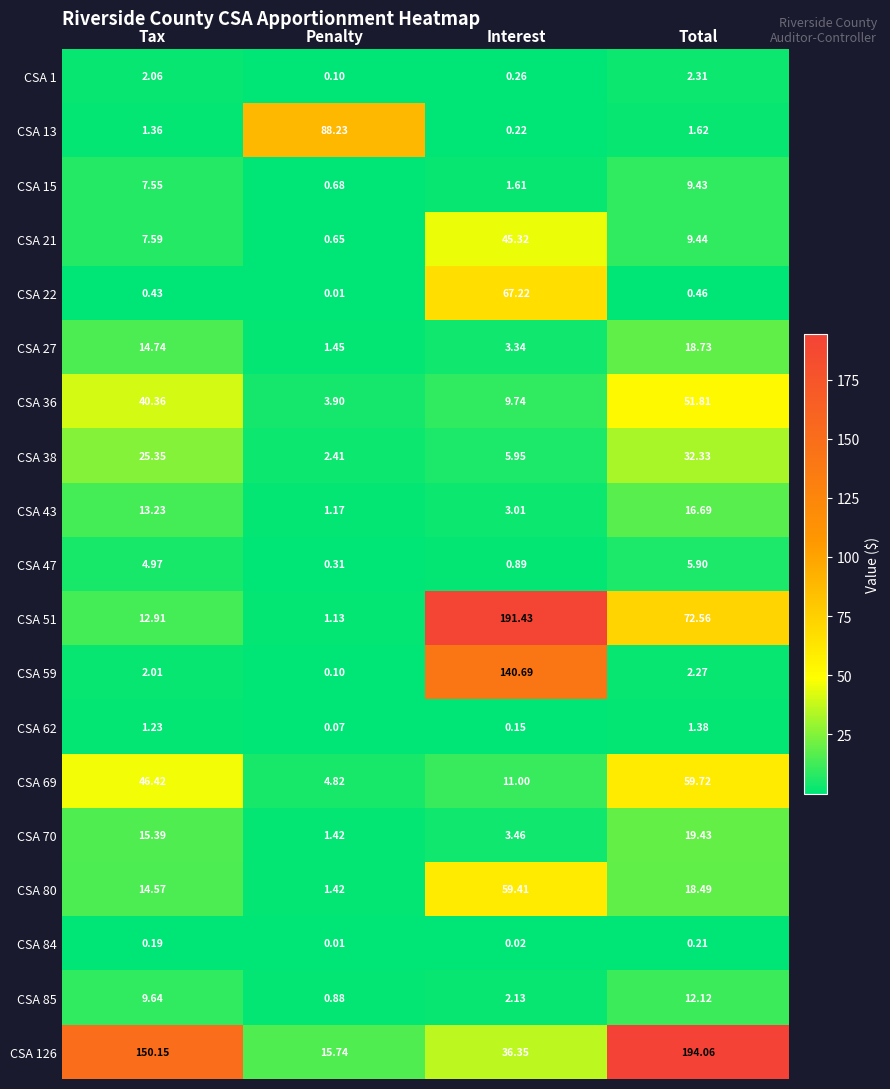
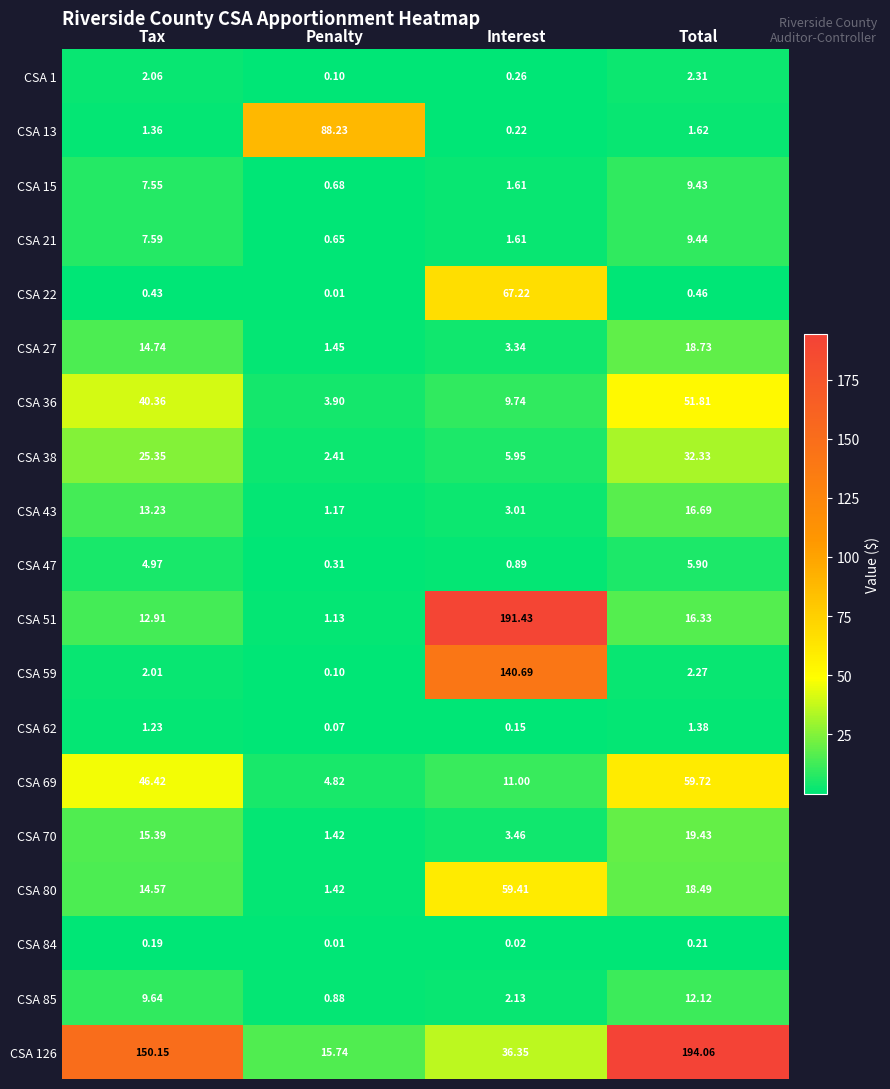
  {
    "CSA 1": {
      "Tax": 2.06,
      "Penalty": 0.10,
      "Interest": 0.26,
      "Total": 2.31
    },
    "CSA 13": {
      "Tax": 1.36,
      "Penalty": 88.23,
      "Interest": 0.22,
      "Total": 1.62
    },
    "CSA 15": {
      "Tax": 7.55,
      "Penalty": 0.68,
      "Interest": 1.61,
      "Total": 9.43
    },
    "CSA 21": {
      "Tax": 7.59,
      "Penalty": 0.65,
-     "Interest": 45.32,
+     "Interest": 1.61,
      "Total": 9.44
    },
    "CSA 22": {
      "Tax": 0.43,
      "Penalty": 0.01,
      "Interest": 67.22,
      "Total": 0.46
    },
    "CSA 27": {
      "Tax": 14.74,
      "Penalty": 1.45,
      "Interest": 3.34,
      "Total": 18.73
    },
    "CSA 36": {
      "Tax": 40.36,
      "Penalty": 3.90,
      "Interest": 9.74,
      "Total": 51.81
    },
    "CSA 38": {
      "Tax": 25.35,
      "Penalty": 2.41,
      "Interest": 5.95,
      "Total": 32.33
    },
    "CSA 43": {
      "Tax": 13.23,
      "Penalty": 1.17,
      "Interest": 3.01,
      "Total": 16.69
    },
    "CSA 47": {
      "Tax": 4.97,
      "Penalty": 0.31,
      "Interest": 0.89,
      "Total": 5.90
    },
    "CSA 51": {
      "Tax": 12.91,
      "Penalty": 1.13,
      "Interest": 191.43,
-     "Total": 72.56
+     "Total": 16.33
    },
    "CSA 59": {
      "Tax": 2.01,
      "Penalty": 0.10,
      "Interest": 140.69,
      "Total": 2.27
    },
    "CSA 62": {
      "Tax": 1.23,
      "Penalty": 0.07,
      "Interest": 0.15,
      "Total": 1.38
    },
    "CSA 69": {
      "Tax": 46.42,
      "Penalty": 4.82,
      "Interest": 11.00,
      "Total": 59.72
    },
    "CSA 70": {
      "Tax": 15.39,
      "Penalty": 1.42,
      "Interest": 3.46,
      "Total": 19.43
    },
    "CSA 80": {
      "Tax": 14.57,
      "Penalty": 1.42,
      "Interest": 59.41,
      "Total": 18.49
    },
    "CSA 84": {
      "Tax": 0.19,
      "Penalty": 0.01,
      "Interest": 0.02,
      "Total": 0.21
    },
    "CSA 85": {
      "Tax": 9.64,
      "Penalty": 0.88,
      "Interest": 2.13,
      "Total": 12.12
    },
    "CSA 126": {
      "Tax": 150.15,
      "Penalty": 15.74,
      "Interest": 36.35,
      "Total": 194.06
    }
  }
